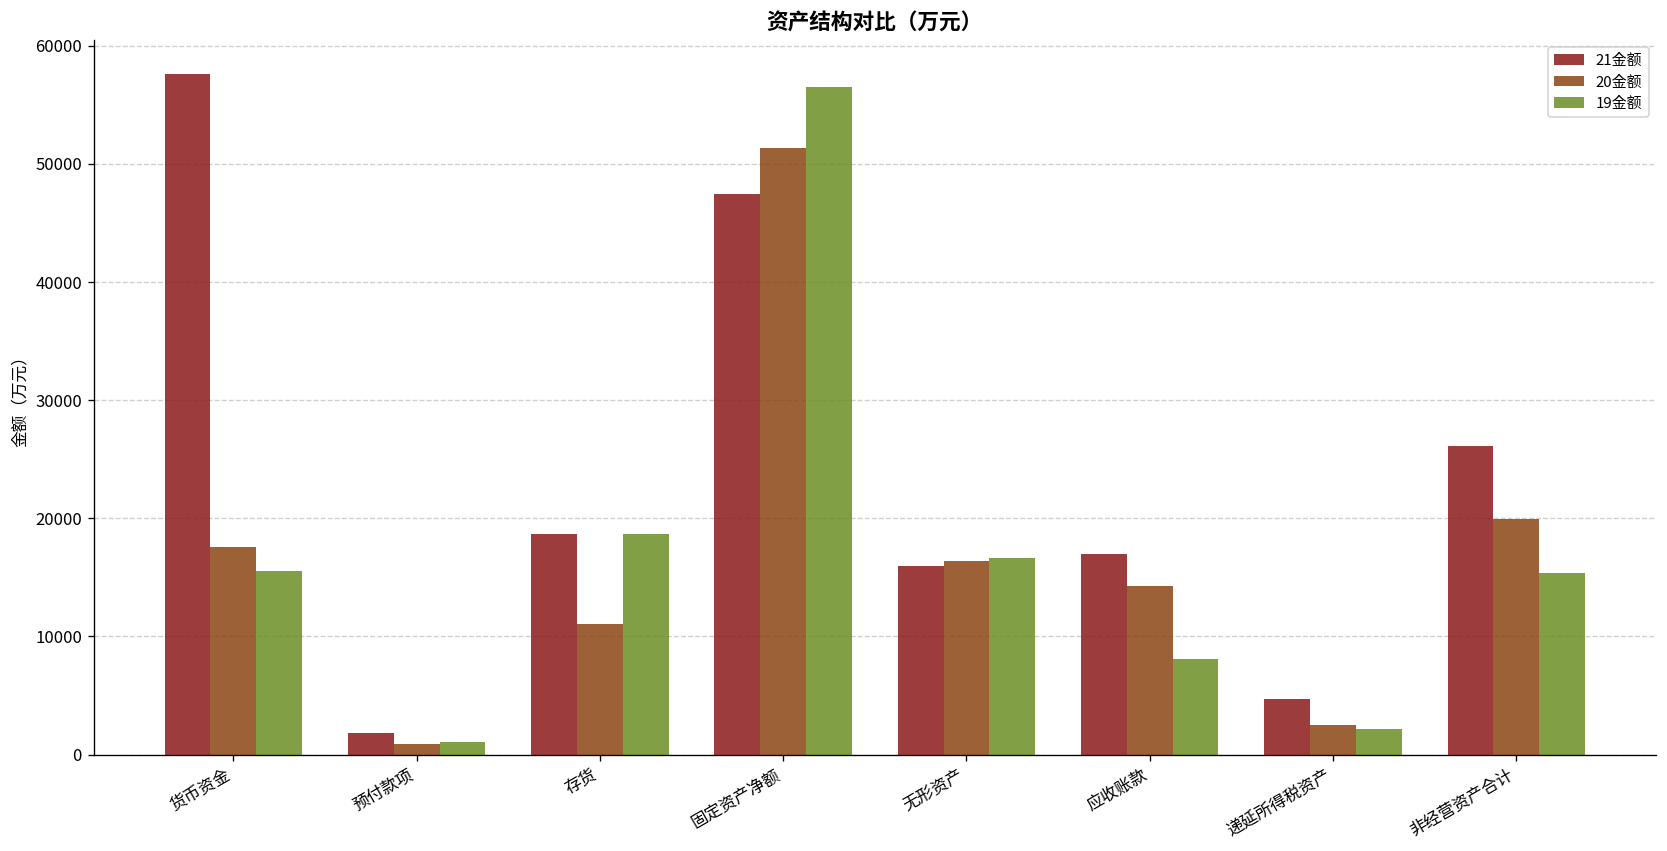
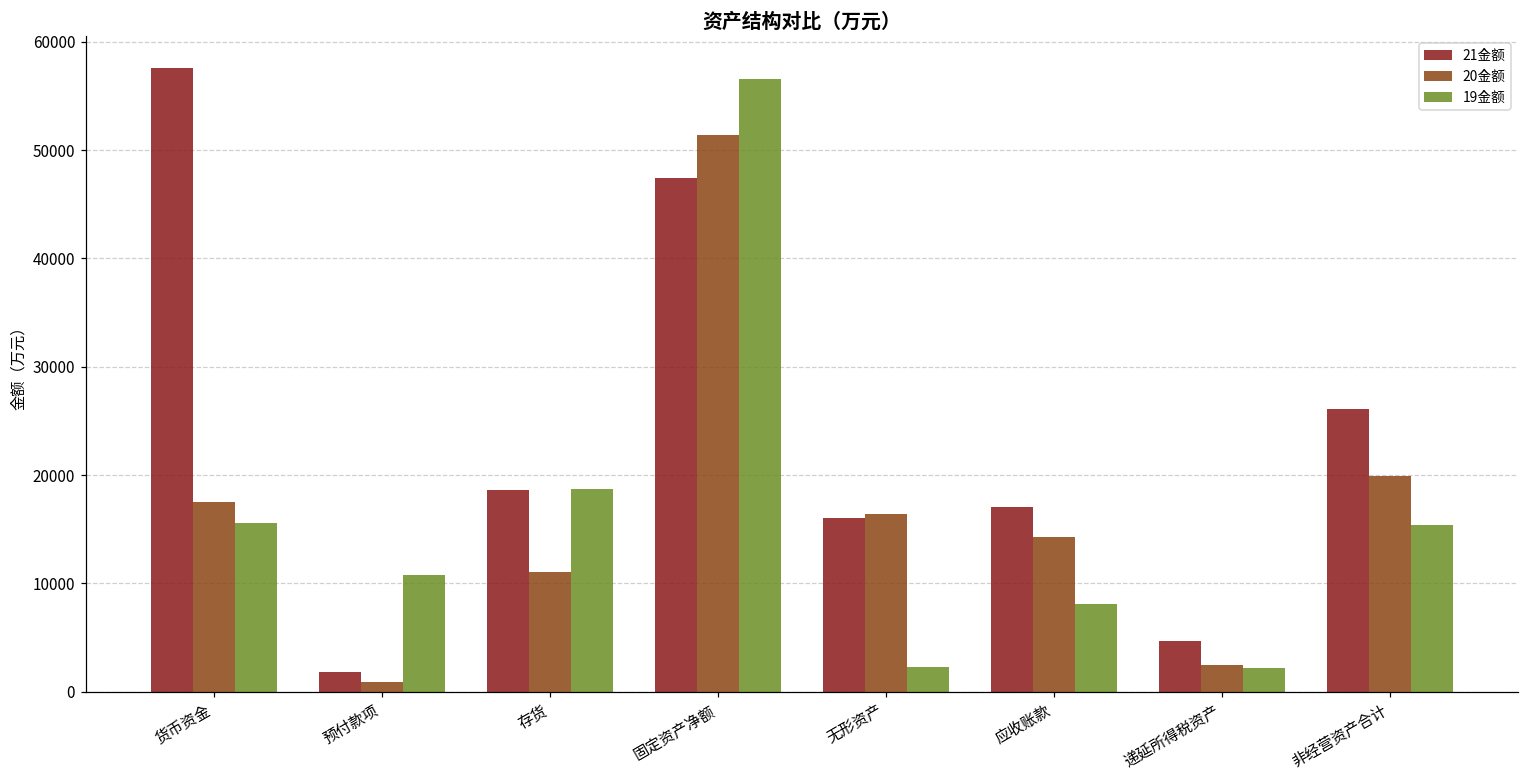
  {
    "19金额": {
      "货币资金": 16000,
-     "预付款项": 1000,
+     "预付款项": 11000,
      "存货": 19000,
      "固定资产净额": 57000,
-     "无形资产": 17000,
+     "无形资产": 2000,
      "应收账款": 8000,
      "递延所得税资产": 2000,
      "非经营资产合计": 15000
    }
  }
